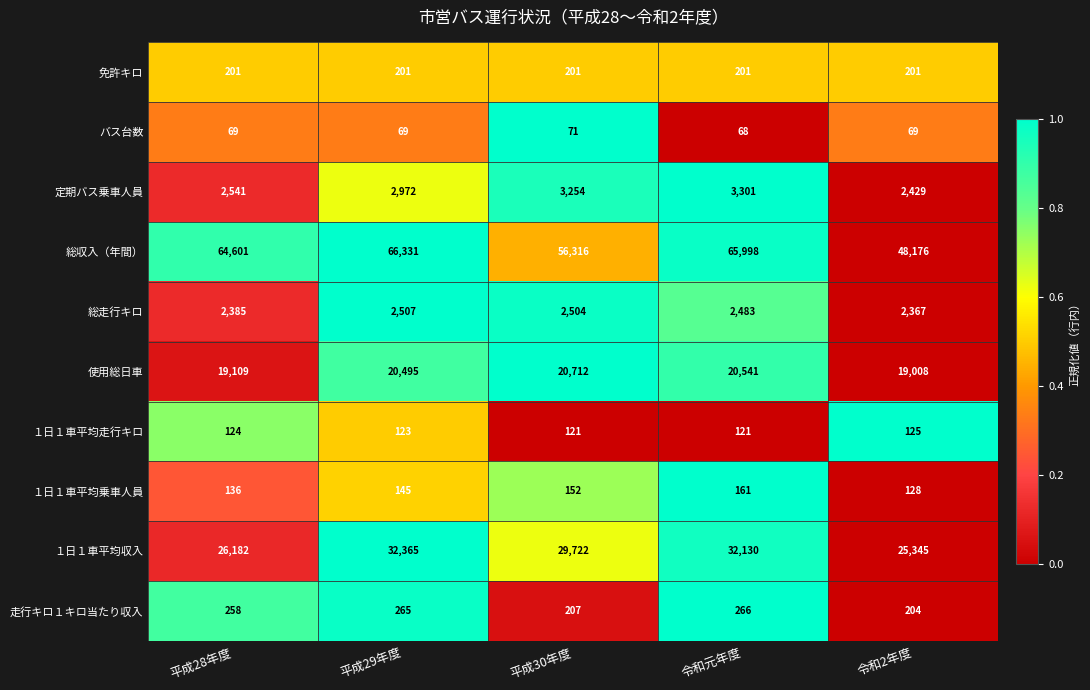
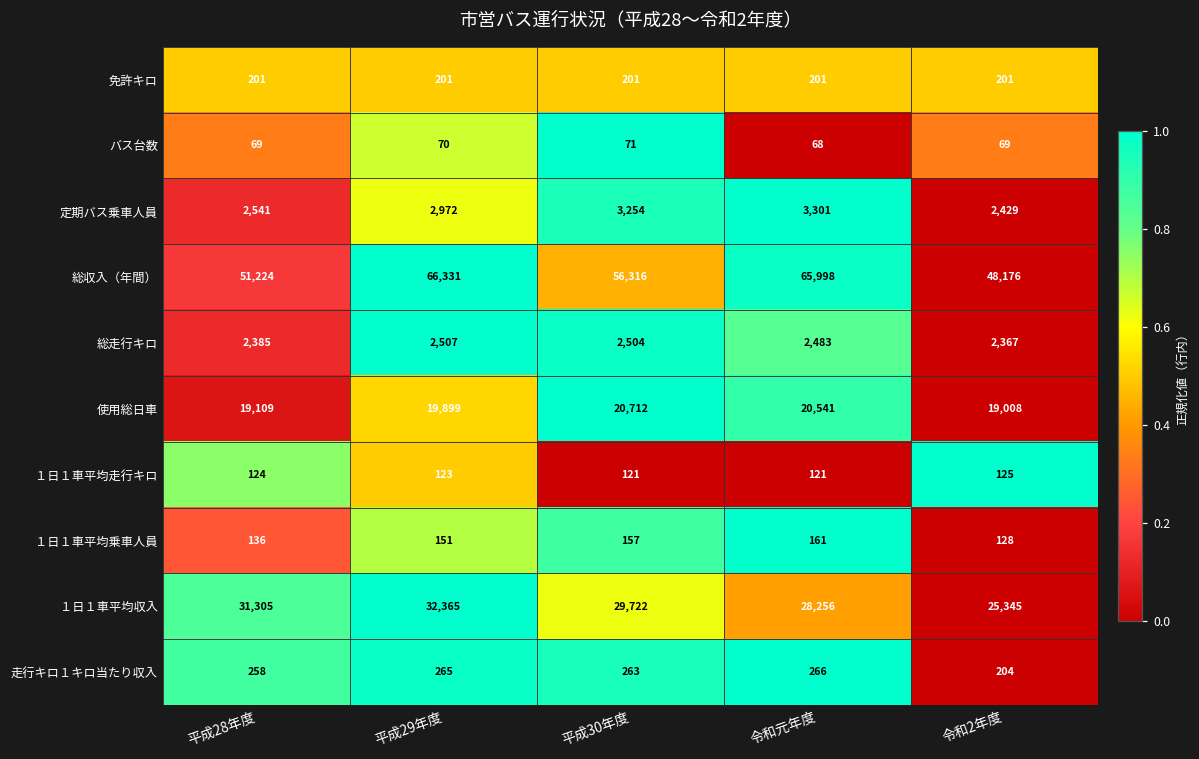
  {
    "免許キロ": {
      "平成28年度": "201",
      "平成29年度": "201",
      "平成30年度": "201",
      "令和元年度": "201",
      "令和2年度": "201"
    },
    "バス台数": {
      "平成28年度": "69",
-     "平成29年度": "69",
+     "平成29年度": "70",
      "平成30年度": "71",
      "令和元年度": "68",
      "令和2年度": "69"
    },
    "定期バス乗車人員": {
      "平成28年度": "2,541",
      "平成29年度": "2,972",
      "平成30年度": "3,254",
      "令和元年度": "3,301",
      "令和2年度": "2,429"
    },
    "総収入（年間）": {
-     "平成28年度": "64,601",
+     "平成28年度": "51,224",
      "平成29年度": "66,331",
      "平成30年度": "56,316",
      "令和元年度": "65,998",
      "令和2年度": "48,176"
    },
    "総走行キロ": {
      "平成28年度": "2,385",
      "平成29年度": "2,507",
      "平成30年度": "2,504",
      "令和元年度": "2,483",
      "令和2年度": "2,367"
    },
    "使用総日車": {
      "平成28年度": "19,109",
-     "平成29年度": "20,495",
+     "平成29年度": "19,899",
      "平成30年度": "20,712",
      "令和元年度": "20,541",
      "令和2年度": "19,008"
    },
    "１日１車平均走行キロ": {
      "平成28年度": "124",
      "平成29年度": "123",
      "平成30年度": "121",
      "令和元年度": "121",
      "令和2年度": "125"
    },
    "１日１車平均乗車人員": {
      "平成28年度": "136",
-     "平成29年度": "145",
-     "平成30年度": "152",
+     "平成29年度": "151",
+     "平成30年度": "157",
      "令和元年度": "161",
      "令和2年度": "128"
    },
    "１日１車平均収入": {
-     "平成28年度": "26,182",
+     "平成28年度": "31,305",
      "平成29年度": "32,365",
      "平成30年度": "29,722",
-     "令和元年度": "32,130",
+     "令和元年度": "28,256",
      "令和2年度": "25,345"
    },
    "走行キロ１キロ当たり収入": {
      "平成28年度": "258",
      "平成29年度": "265",
-     "平成30年度": "207",
+     "平成30年度": "263",
      "令和元年度": "266",
      "令和2年度": "204"
    }
  }
